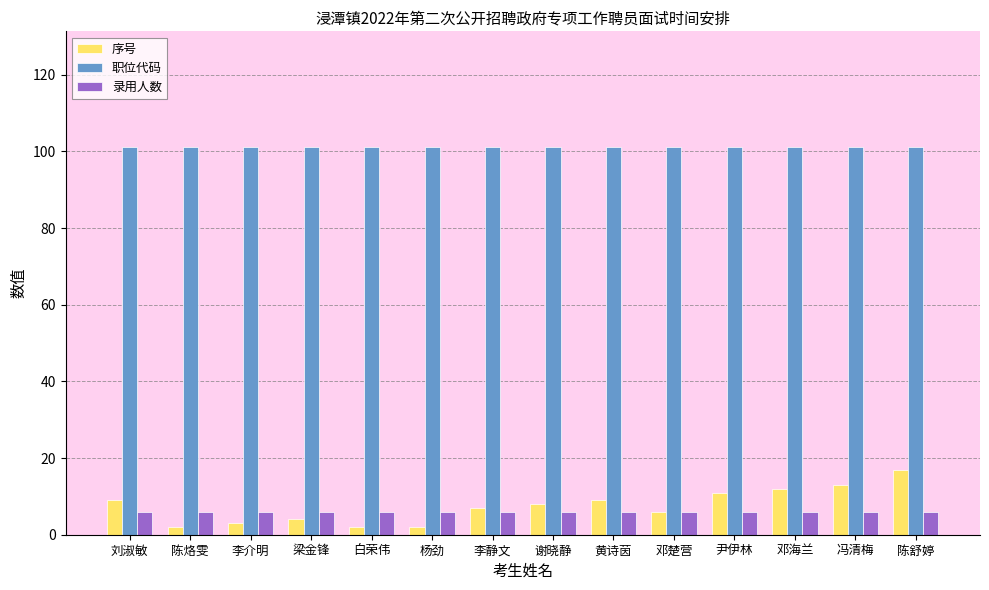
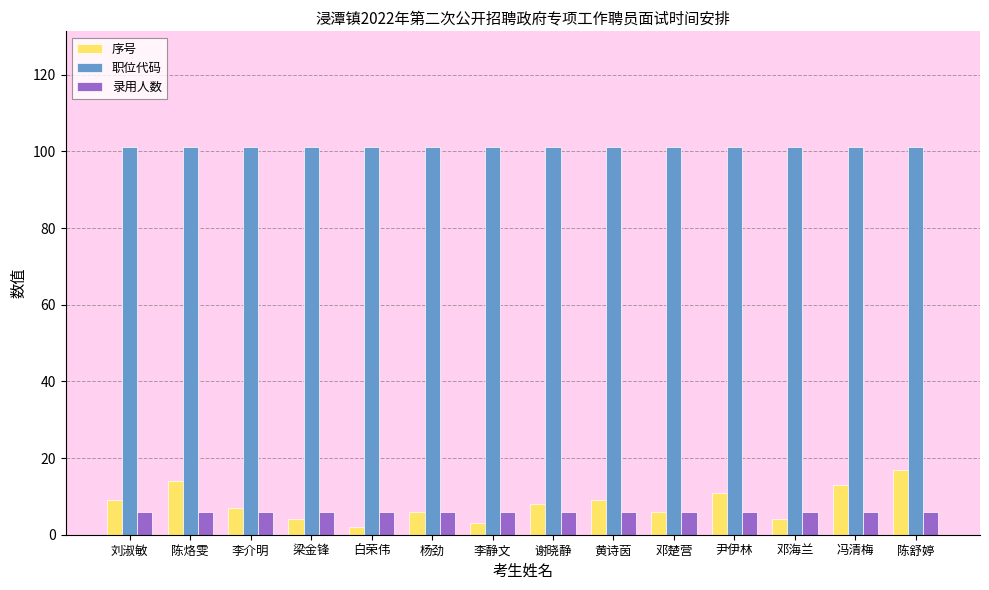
  {
    "序号": {
      "刘淑敏": 9,
-     "陈烙雯": 2,
-     "李介明": 3,
+     "陈烙雯": 14,
+     "李介明": 7,
      "梁金锋": 4,
      "白荣伟": 2,
-     "杨劲": 2,
-     "李静文": 7,
+     "杨劲": 6,
+     "李静文": 3,
      "谢晓静": 8,
      "黄诗茵": 9,
      "邓楚营": 6,
      "尹伊林": 11,
-     "邓海兰": 12,
+     "邓海兰": 4,
      "冯清梅": 13,
      "陈舒婷": 17
    },
    "职位代码": {
      "刘淑敏": 101,
      "陈烙雯": 101,
      "李介明": 101,
      "梁金锋": 101,
      "白荣伟": 101,
      "杨劲": 101,
      "李静文": 101,
      "谢晓静": 101,
      "黄诗茵": 101,
      "邓楚营": 101,
      "尹伊林": 101,
      "邓海兰": 101,
      "冯清梅": 101,
      "陈舒婷": 101
    },
    "录用人数": {
      "刘淑敏": 6,
      "陈烙雯": 6,
      "李介明": 6,
      "梁金锋": 6,
      "白荣伟": 6,
      "杨劲": 6,
      "李静文": 6,
      "谢晓静": 6,
      "黄诗茵": 6,
      "邓楚营": 6,
      "尹伊林": 6,
      "邓海兰": 6,
      "冯清梅": 6,
      "陈舒婷": 6
    }
  }
